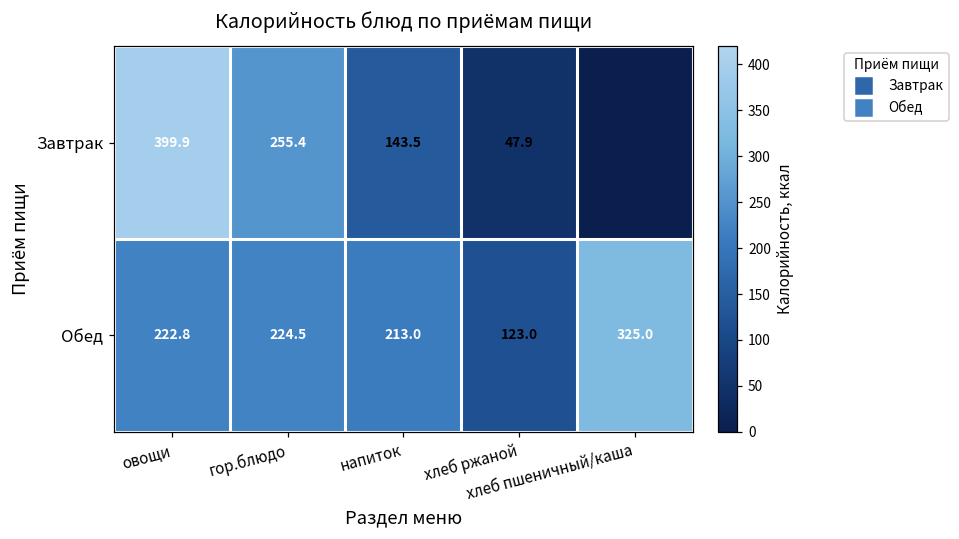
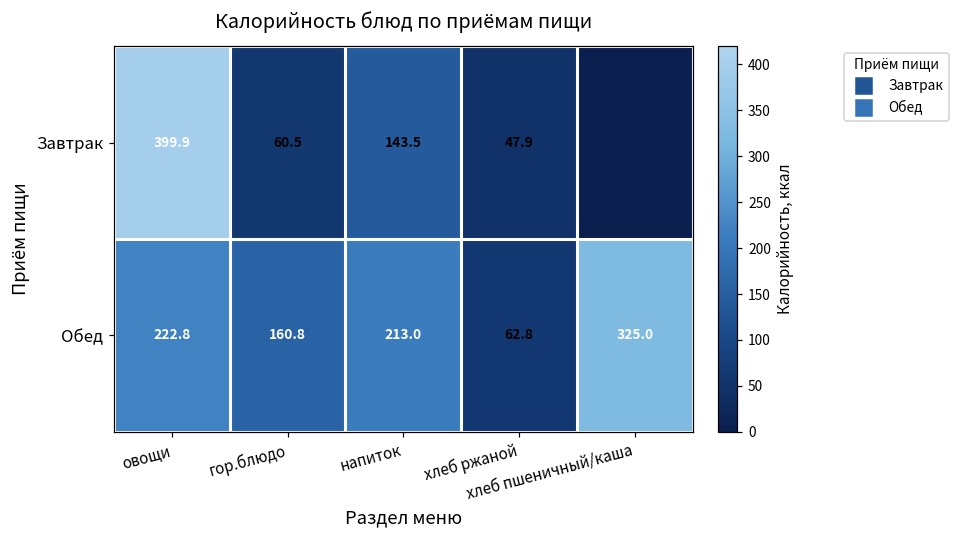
  {
    "Завтрак": {
      "овощи": 399.9,
-     "гор.блюдо": 255.4,
+     "гор.блюдо": 60.5,
      "напиток": 143.5,
      "хлеб ржаной": 47.9
    },
    "Обед": {
      "овощи": 222.8,
-     "гор.блюдо": 224.5,
+     "гор.блюдо": 160.8,
      "напиток": 213.0,
-     "хлеб ржаной": 123.0,
+     "хлеб ржаной": 62.8,
      "хлеб пшеничный/каша": 325.0
    }
  }
